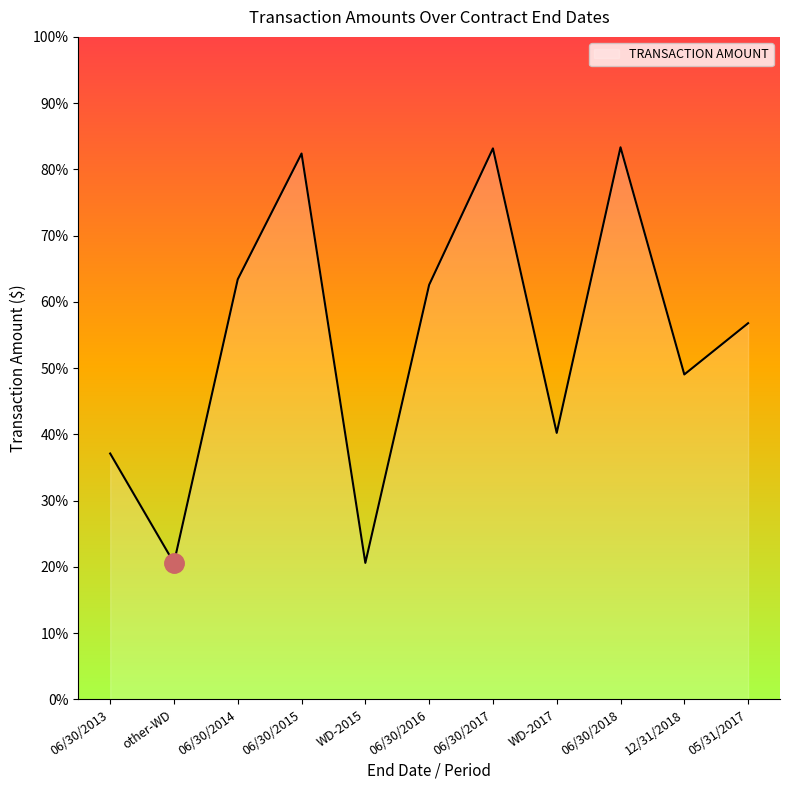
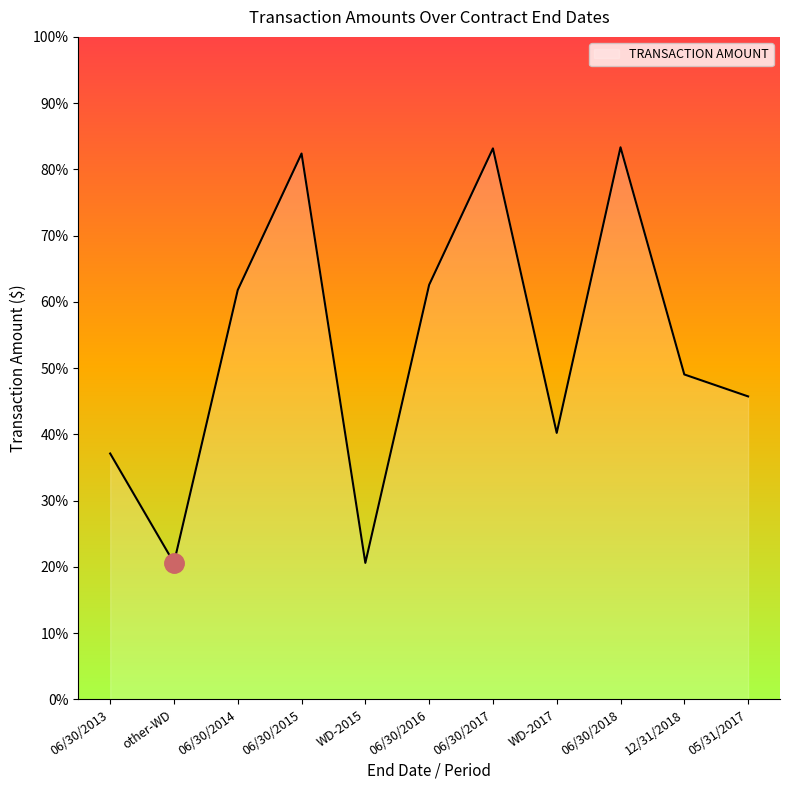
  {
    "TRANSACTION AMOUNT": {
      "06/30/2013": "37%",
-     "06/30/2014": "63%",
+     "06/30/2014": "62%",
      "06/30/2015": "82%",
      "WD-2015": "21%",
      "06/30/2016": "63%",
      "06/30/2017": "83%",
      "WD-2017": "40%",
      "06/30/2018": "83%",
      "12/31/2018": "49%",
-     "05/31/2017": "57%"
+     "05/31/2017": "46%"
    }
  }
